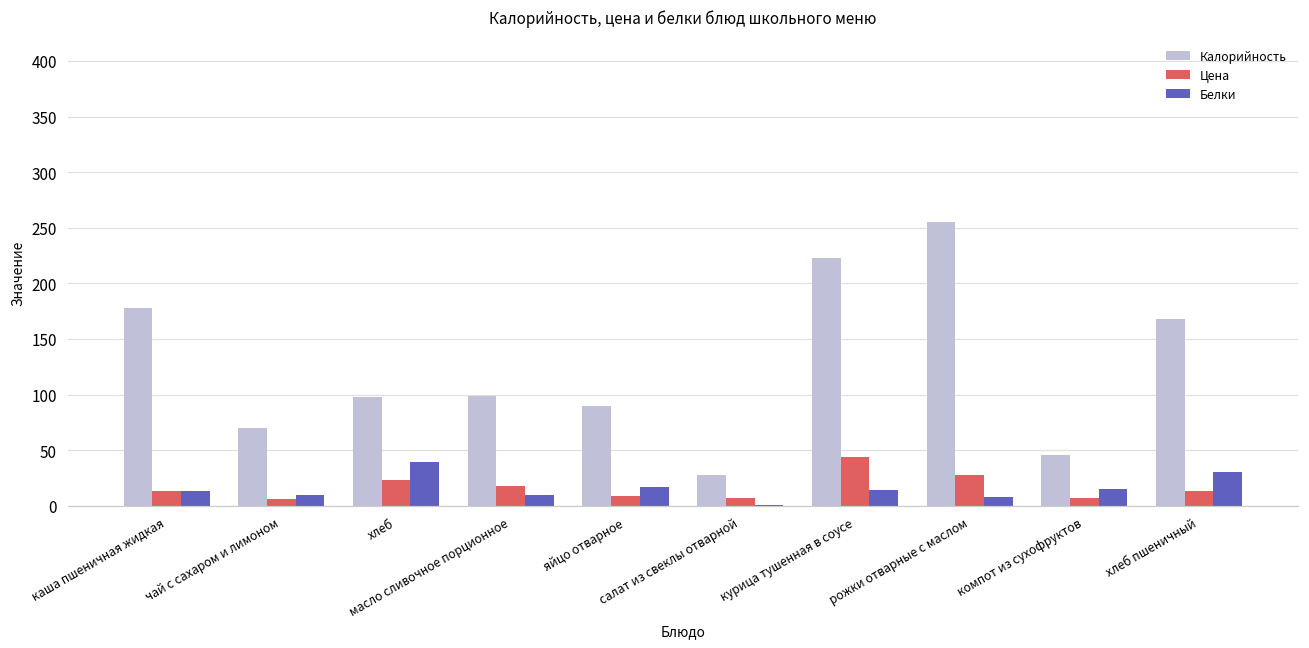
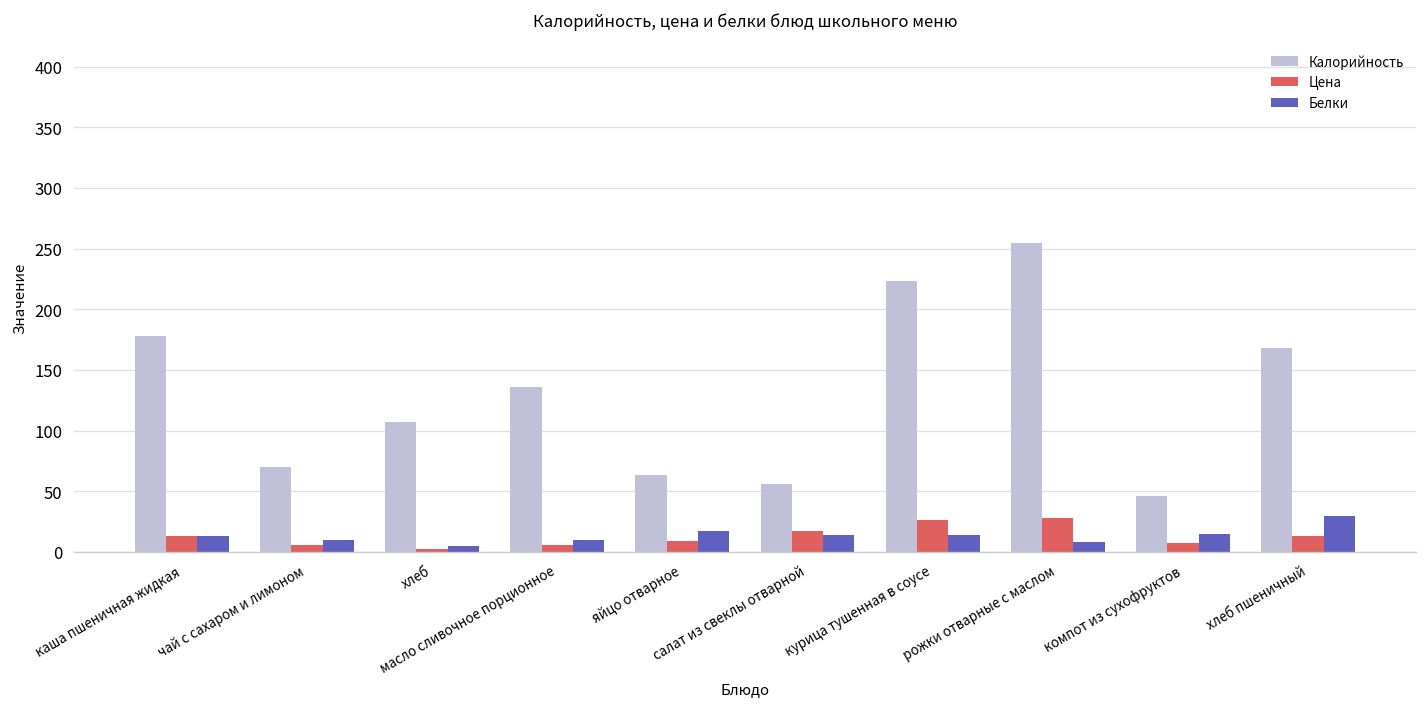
  {
    "Калорийность": {
      "каша пшеничная жидкая": 178,
      "чай с сахаром и лимоном": 70,
-     "хлеб": 98,
-     "масло сливочное порционное": 99,
-     "яйцо отварное": 90,
-     "салат из свеклы отварной": 28,
+     "хлеб": 107,
+     "масло сливочное порционное": 136,
+     "яйцо отварное": 63,
+     "салат из свеклы отварной": 56,
      "курица тушенная в соусе": 223,
      "рожки отварные с маслом": 255,
      "компот из сухофруктов": 46,
      "хлеб пшеничный": 168
    },
    "Цена": {
      "каша пшеничная жидкая": 13,
      "чай с сахаром и лимоном": 6,
-     "хлеб": 23,
-     "масло сливочное порционное": 18,
+     "хлеб": 2,
+     "масло сливочное порционное": 6,
      "яйцо отварное": 9,
-     "салат из свеклы отварной": 7,
-     "курица тушенная в соусе": 44,
+     "салат из свеклы отварной": 17,
+     "курица тушенная в соусе": 26,
      "рожки отварные с маслом": 28,
      "компот из сухофруктов": 7,
      "хлеб пшеничный": 13
    },
    "Белки": {
      "каша пшеничная жидкая": 13,
      "чай с сахаром и лимоном": 10,
-     "хлеб": 39,
+     "хлеб": 5,
      "масло сливочное порционное": 10,
      "яйцо отварное": 17,
-     "салат из свеклы отварной": 1,
+     "салат из свеклы отварной": 14,
      "курица тушенная в соусе": 14,
      "рожки отварные с маслом": 8,
      "компот из сухофруктов": 15,
      "хлеб пшеничный": 30
    }
  }
